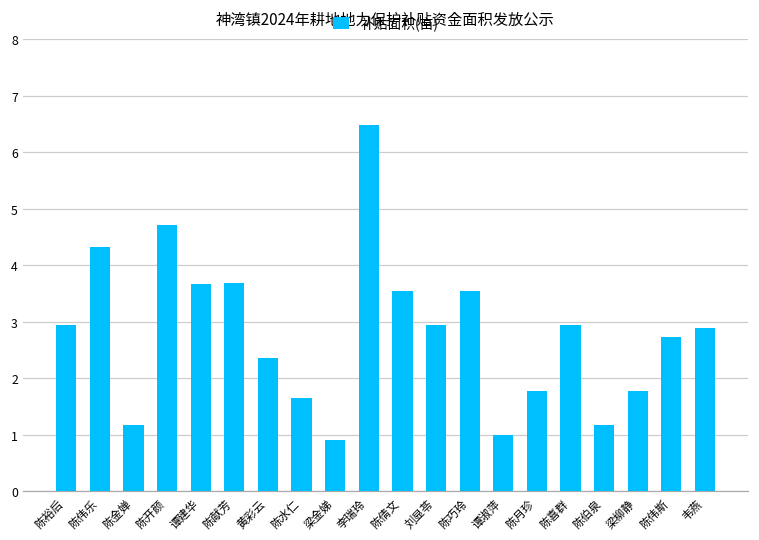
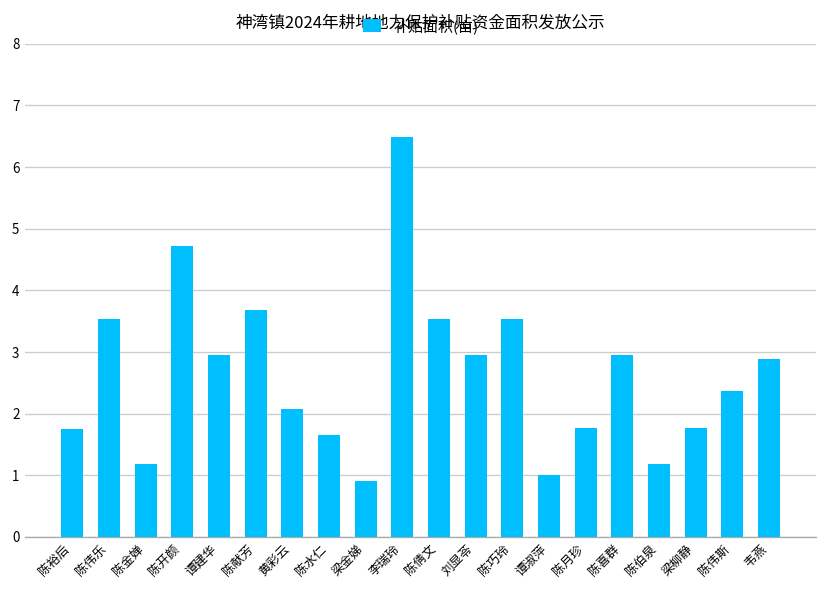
  {
-   "陈裕后": 3.0,
-   "陈伟乐": 4.3,
+   "陈裕后": 1.8,
+   "陈伟乐": 3.5,
    "陈金婵": 1.2,
    "陈开颜": 4.7,
-   "谭建华": 3.7,
+   "谭建华": 3.0,
    "陈献芳": 3.7,
-   "黄彩云": 2.4,
+   "黄彩云": 2.1,
    "陈水仁": 1.7,
    "梁金娣": 0.9,
    "李瑞玲": 6.5,
    "陈倩文": 3.5,
    "刘显苓": 3.0,
    "陈巧玲": 3.5,
    "谭淑萍": 1.0,
    "陈月珍": 1.8,
    "陈喜群": 3.0,
    "陈伯泉": 1.2,
    "梁柳静": 1.8,
-   "陈伟斯": 2.7,
+   "陈伟斯": 2.4,
    "韦燕": 2.9
  }
